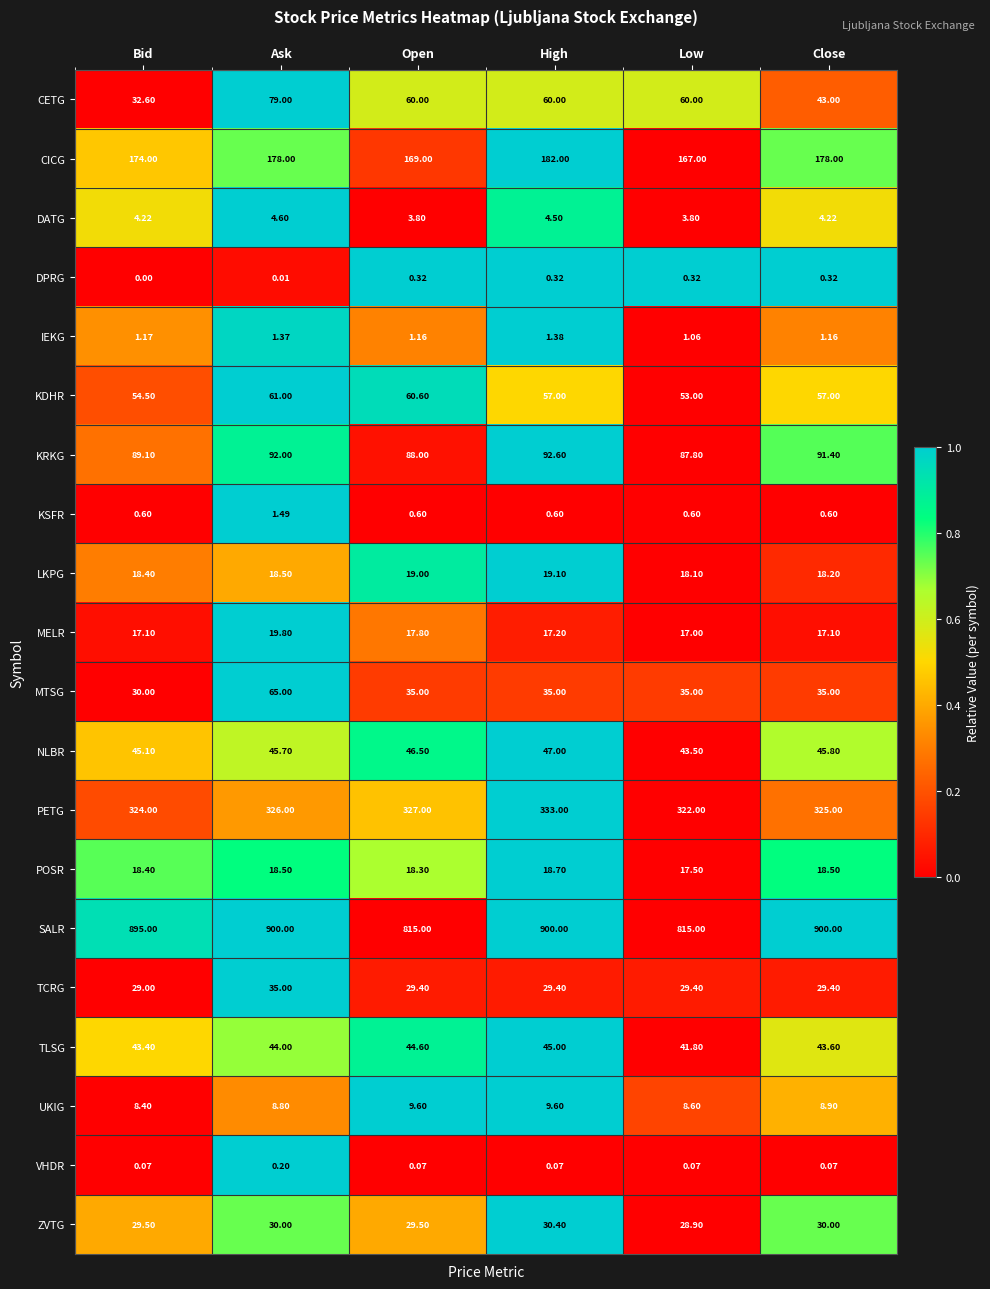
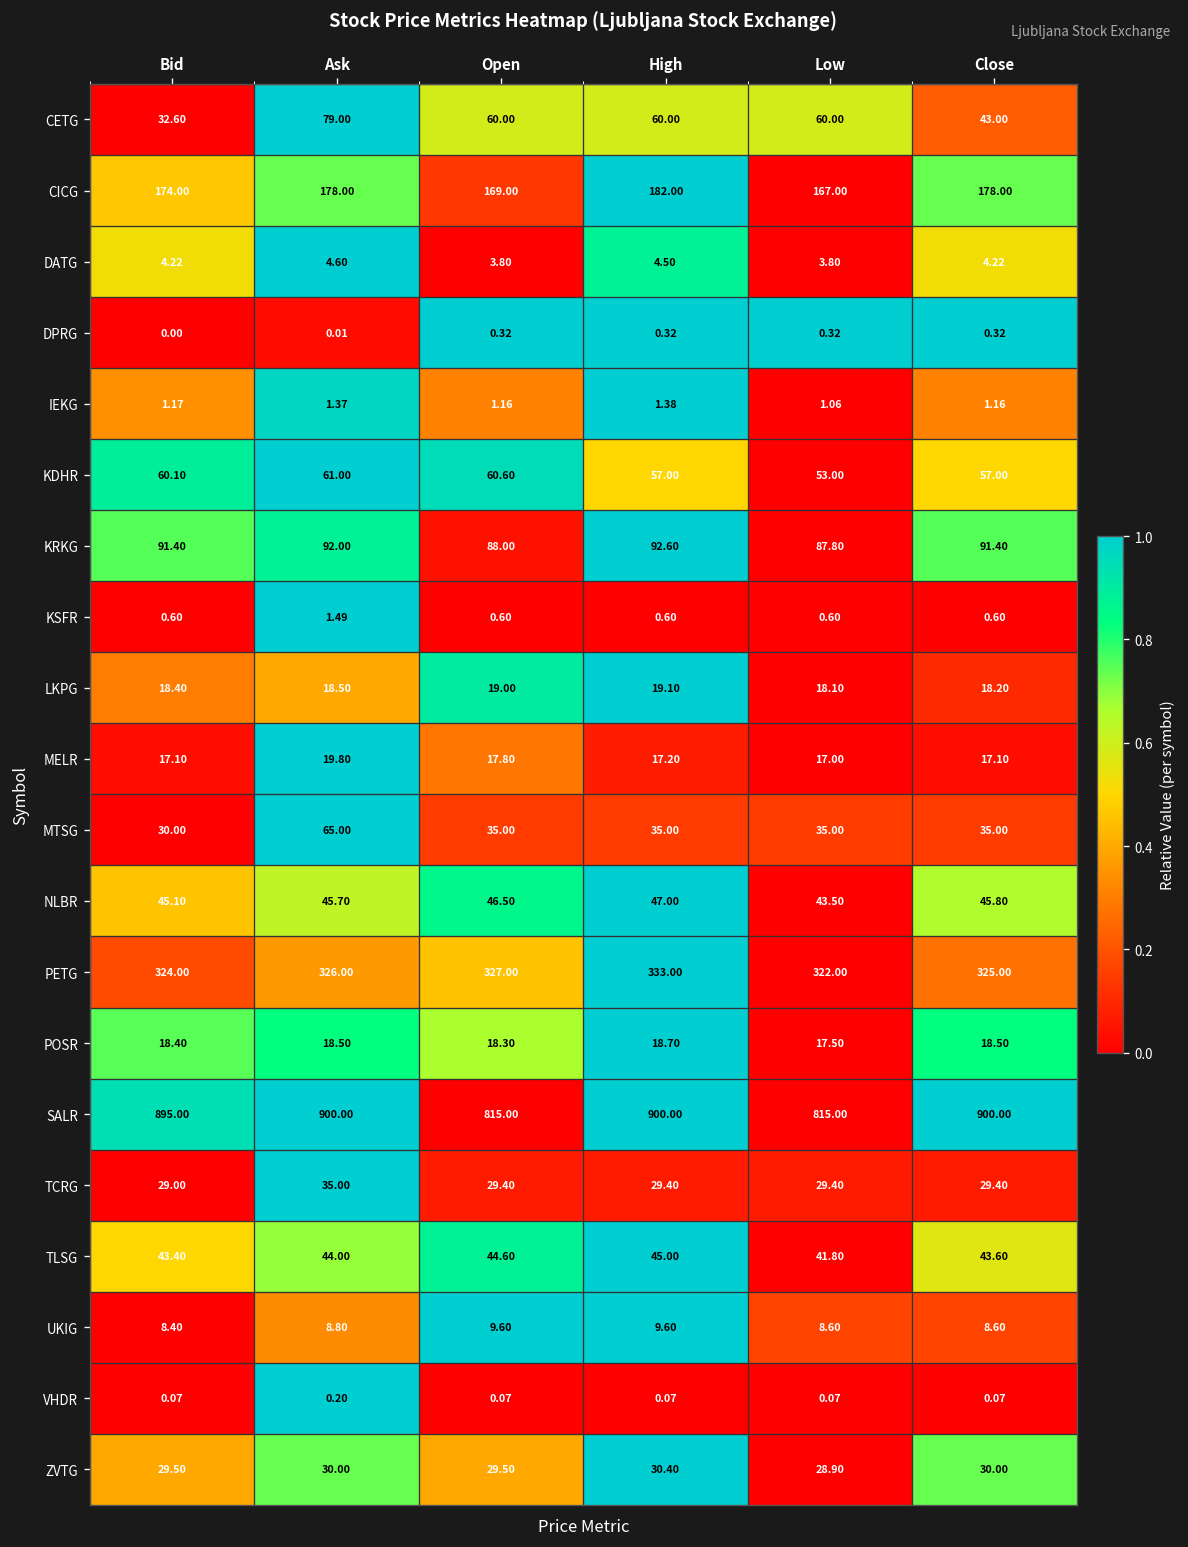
  {
    "CETG": {
      "Bid": 32.60,
      "Ask": 79.00,
      "Open": 60.00,
      "High": 60.00,
      "Low": 60.00,
      "Close": 43.00
    },
    "CICG": {
      "Bid": 174.00,
      "Ask": 178.00,
      "Open": 169.00,
      "High": 182.00,
      "Low": 167.00,
      "Close": 178.00
    },
    "DATG": {
      "Bid": 4.22,
      "Ask": 4.60,
      "Open": 3.80,
      "High": 4.50,
      "Low": 3.80,
      "Close": 4.22
    },
    "DPRG": {
      "Bid": 0.00,
      "Ask": 0.01,
      "Open": 0.32,
      "High": 0.32,
      "Low": 0.32,
      "Close": 0.32
    },
    "IEKG": {
      "Bid": 1.17,
      "Ask": 1.37,
      "Open": 1.16,
      "High": 1.38,
      "Low": 1.06,
      "Close": 1.16
    },
    "KDHR": {
-     "Bid": 54.50,
+     "Bid": 60.10,
      "Ask": 61.00,
      "Open": 60.60,
      "High": 57.00,
      "Low": 53.00,
      "Close": 57.00
    },
    "KRKG": {
-     "Bid": 89.10,
+     "Bid": 91.40,
      "Ask": 92.00,
      "Open": 88.00,
      "High": 92.60,
      "Low": 87.80,
      "Close": 91.40
    },
    "KSFR": {
      "Bid": 0.60,
      "Ask": 1.49,
      "Open": 0.60,
      "High": 0.60,
      "Low": 0.60,
      "Close": 0.60
    },
    "LKPG": {
      "Bid": 18.40,
      "Ask": 18.50,
      "Open": 19.00,
      "High": 19.10,
      "Low": 18.10,
      "Close": 18.20
    },
    "MELR": {
      "Bid": 17.10,
      "Ask": 19.80,
      "Open": 17.80,
      "High": 17.20,
      "Low": 17.00,
      "Close": 17.10
    },
    "MTSG": {
      "Bid": 30.00,
      "Ask": 65.00,
      "Open": 35.00,
      "High": 35.00,
      "Low": 35.00,
      "Close": 35.00
    },
    "NLBR": {
      "Bid": 45.10,
      "Ask": 45.70,
      "Open": 46.50,
      "High": 47.00,
      "Low": 43.50,
      "Close": 45.80
    },
    "PETG": {
      "Bid": 324.00,
      "Ask": 326.00,
      "Open": 327.00,
      "High": 333.00,
      "Low": 322.00,
      "Close": 325.00
    },
    "POSR": {
      "Bid": 18.40,
      "Ask": 18.50,
      "Open": 18.30,
      "High": 18.70,
      "Low": 17.50,
      "Close": 18.50
    },
    "SALR": {
      "Bid": 895.00,
      "Ask": 900.00,
      "Open": 815.00,
      "High": 900.00,
      "Low": 815.00,
      "Close": 900.00
    },
    "TCRG": {
      "Bid": 29.00,
      "Ask": 35.00,
      "Open": 29.40,
      "High": 29.40,
      "Low": 29.40,
      "Close": 29.40
    },
    "TLSG": {
      "Bid": 43.40,
      "Ask": 44.00,
      "Open": 44.60,
      "High": 45.00,
      "Low": 41.80,
      "Close": 43.60
    },
    "UKIG": {
      "Bid": 8.40,
      "Ask": 8.80,
      "Open": 9.60,
      "High": 9.60,
      "Low": 8.60,
-     "Close": 8.90
+     "Close": 8.60
    },
    "VHDR": {
      "Bid": 0.07,
      "Ask": 0.20,
      "Open": 0.07,
      "High": 0.07,
      "Low": 0.07,
      "Close": 0.07
    },
    "ZVTG": {
      "Bid": 29.50,
      "Ask": 30.00,
      "Open": 29.50,
      "High": 30.40,
      "Low": 28.90,
      "Close": 30.00
    }
  }
